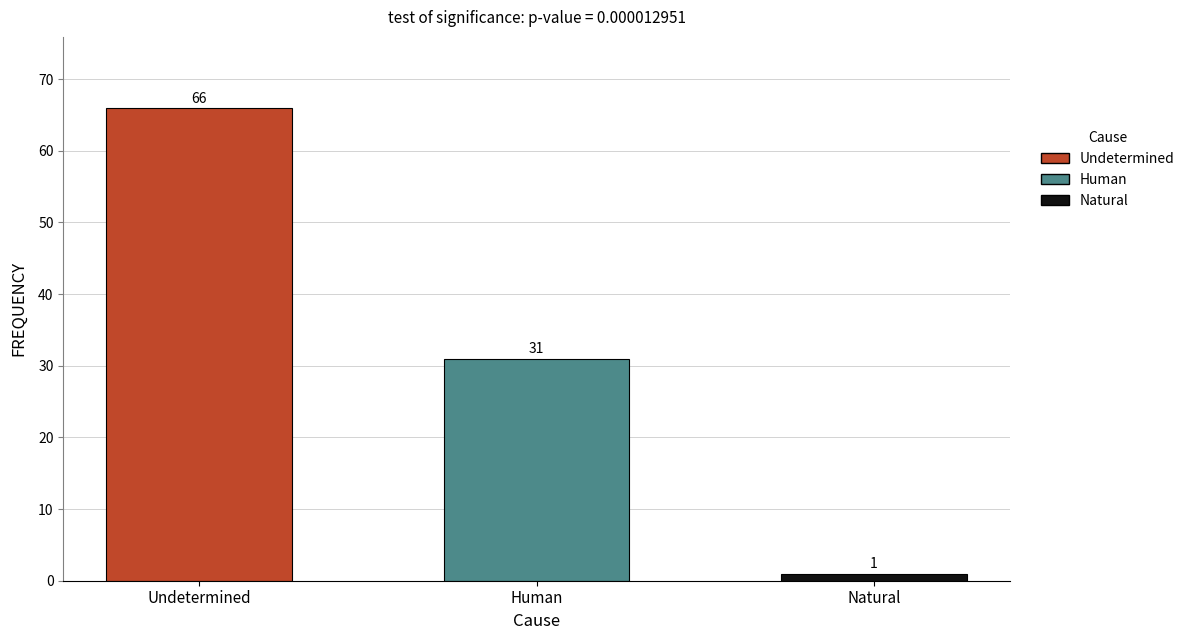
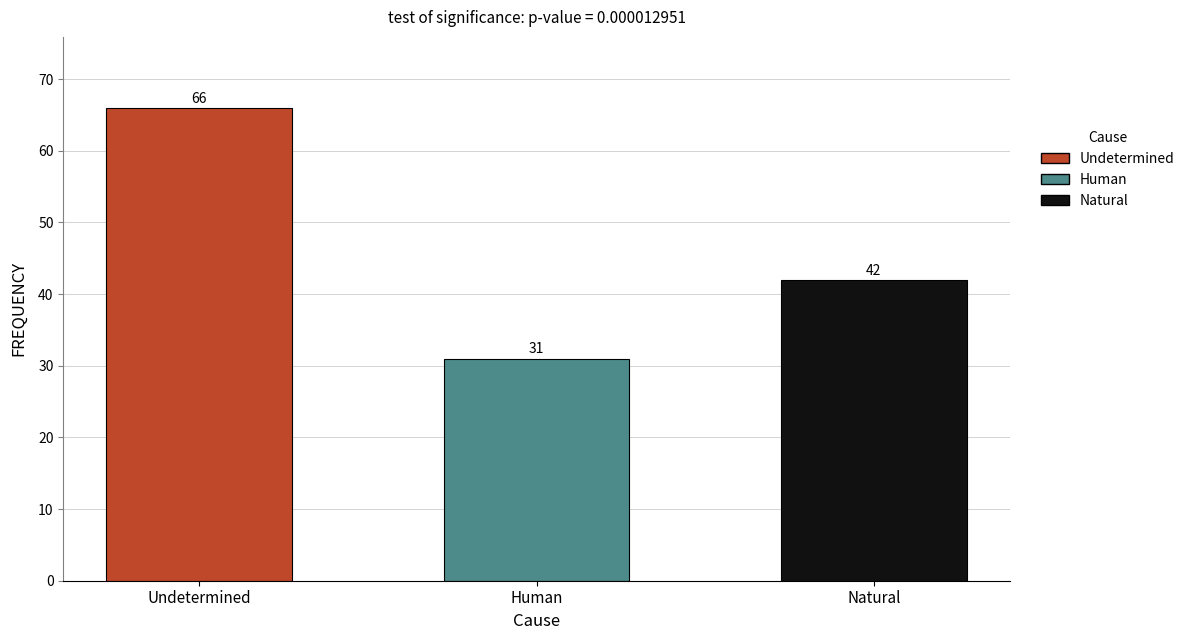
  {
    "Undetermined": 66,
    "Human": 31,
-   "Natural": 1
+   "Natural": 42
  }
